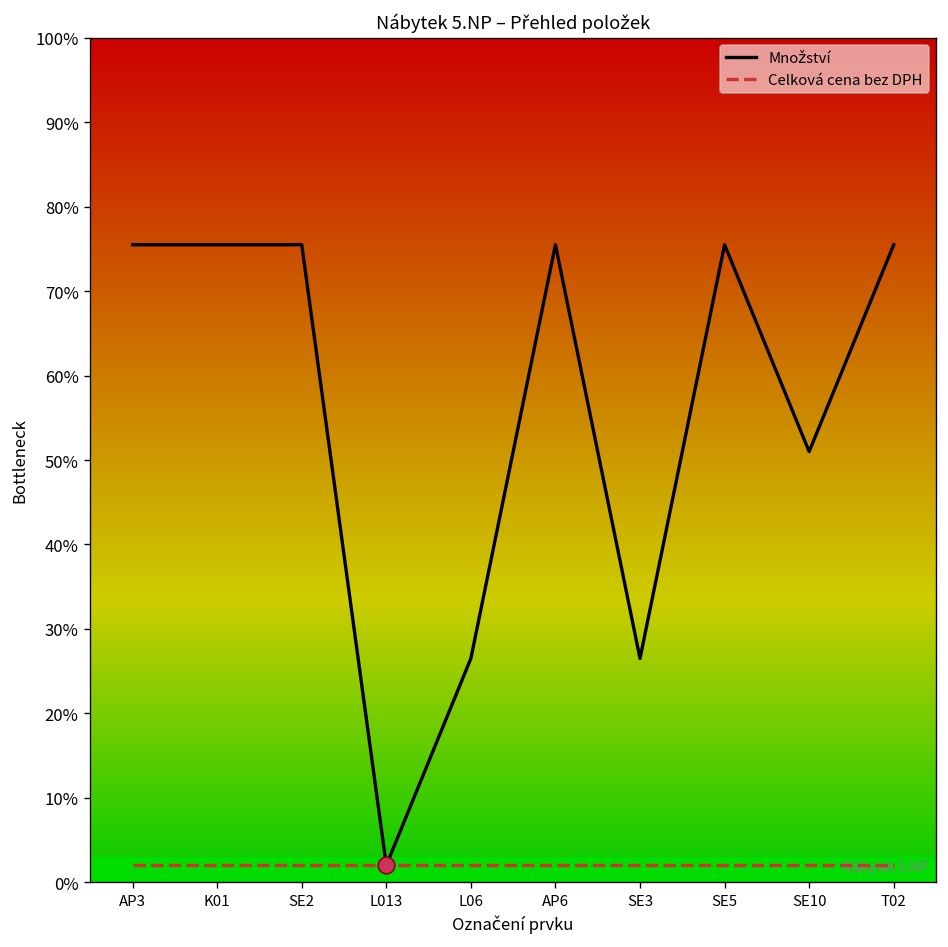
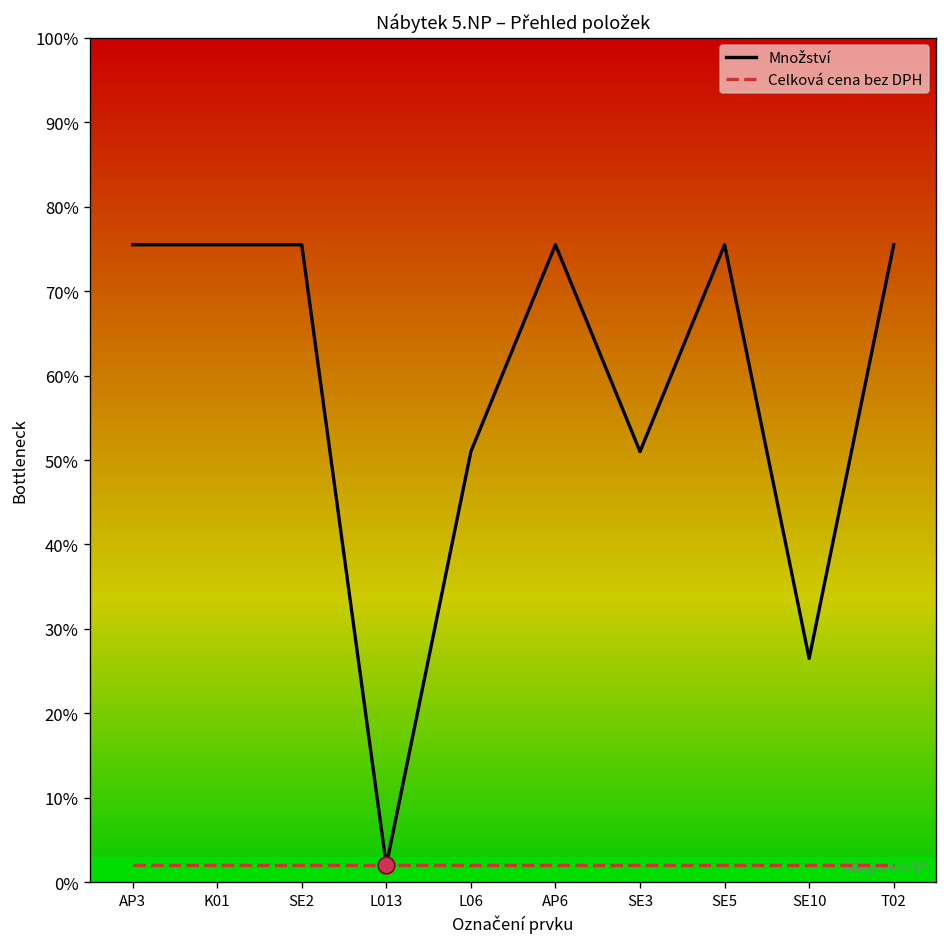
  {
    "Množství": {
      "AP3": "76%",
      "K01": "76%",
      "SE2": "76%",
-     "L06": "27%",
+     "L06": "51%",
      "AP6": "76%",
-     "SE3": "27%",
+     "SE3": "51%",
      "SE5": "76%",
-     "SE10": "51%",
+     "SE10": "27%",
      "T02": "76%"
    }
  }
